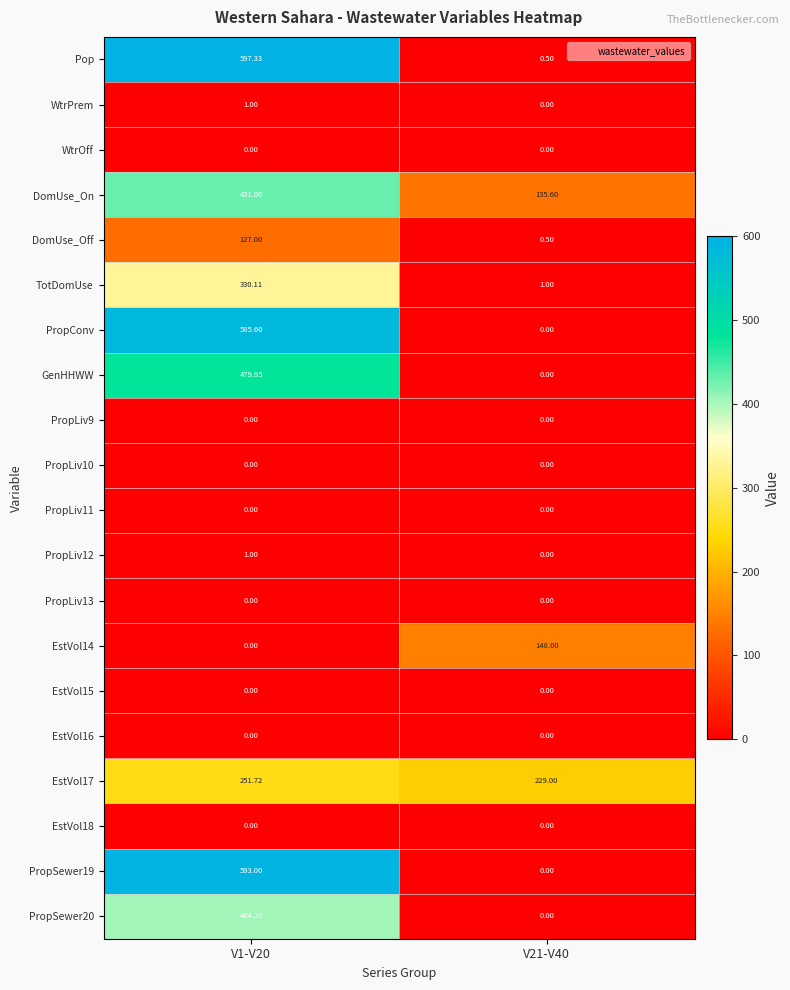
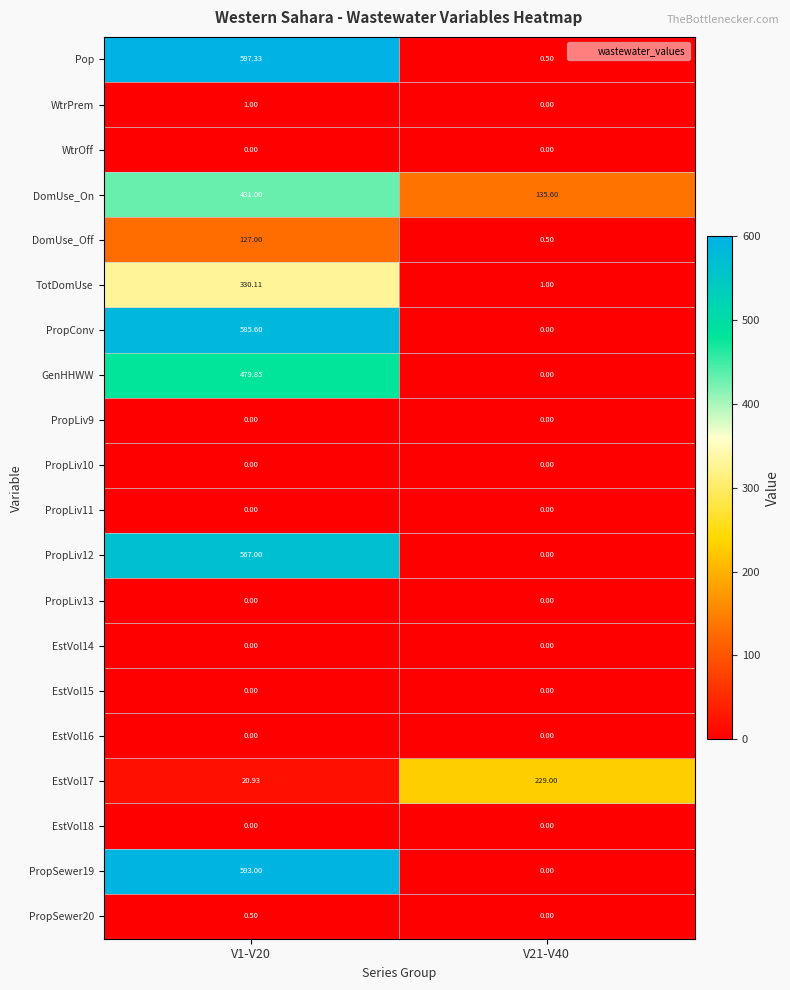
  {
    "Pop": {
      "V1-V20": 597.33,
      "V21-V40": 0.50
    },
    "WtrPrem": {
      "V1-V20": 1.00,
      "V21-V40": 0.00
    },
    "WtrOff": {
      "V1-V20": 0.00,
      "V21-V40": 0.00
    },
    "DomUse_On": {
      "V1-V20": 431.00,
      "V21-V40": 135.60
    },
    "DomUse_Off": {
      "V1-V20": 127.00,
      "V21-V40": 0.50
    },
    "TotDomUse": {
      "V1-V20": 330.11,
      "V21-V40": 1.00
    },
    "PropConv": {
      "V1-V20": 585.60,
      "V21-V40": 0.00
    },
    "GenHHWW": {
      "V1-V20": 479.85,
      "V21-V40": 0.00
    },
    "PropLiv9": {
      "V1-V20": 0.00,
      "V21-V40": 0.00
    },
    "PropLiv10": {
      "V1-V20": 0.00,
      "V21-V40": 0.00
    },
    "PropLiv11": {
      "V1-V20": 0.00,
      "V21-V40": 0.00
    },
    "PropLiv12": {
-     "V1-V20": 1.00,
+     "V1-V20": 567.00,
      "V21-V40": 0.00
    },
    "PropLiv13": {
      "V1-V20": 0.00,
      "V21-V40": 0.00
    },
    "EstVol14": {
      "V1-V20": 0.00,
-     "V21-V40": 148.00
+     "V21-V40": 0.00
    },
    "EstVol15": {
      "V1-V20": 0.00,
      "V21-V40": 0.00
    },
    "EstVol16": {
      "V1-V20": 0.00,
      "V21-V40": 0.00
    },
    "EstVol17": {
-     "V1-V20": 251.72,
+     "V1-V20": 20.93,
      "V21-V40": 229.00
    },
    "EstVol18": {
      "V1-V20": 0.00,
      "V21-V40": 0.00
    },
    "PropSewer19": {
      "V1-V20": 593.00,
      "V21-V40": 0.00
    },
    "PropSewer20": {
-     "V1-V20": 404.20,
+     "V1-V20": 0.50,
      "V21-V40": 0.00
    }
  }
